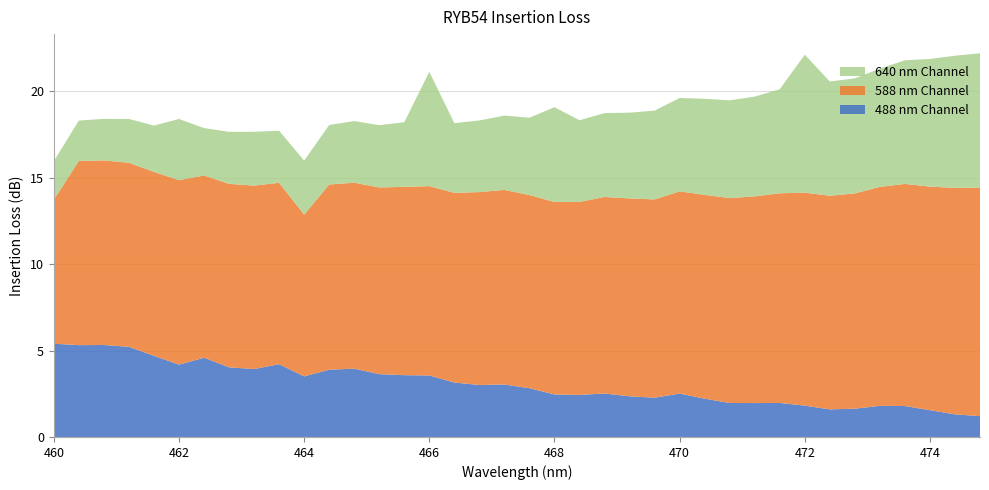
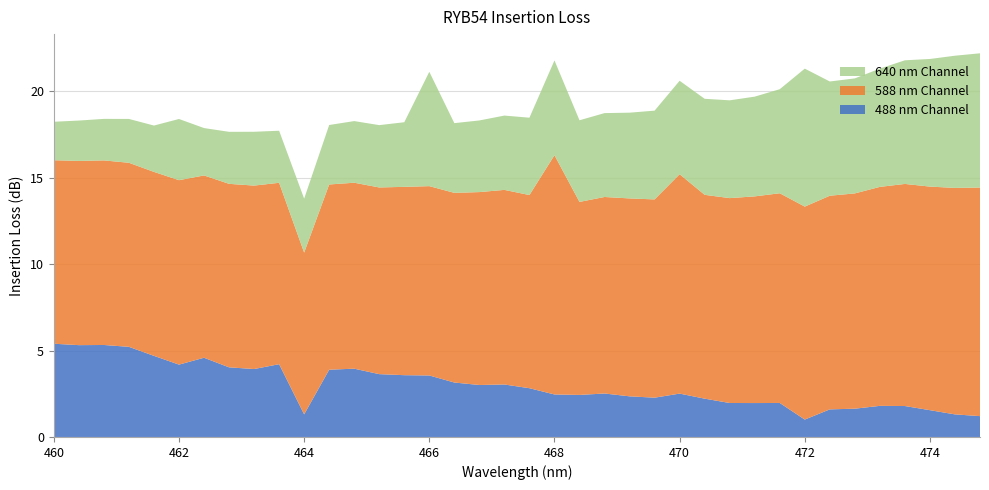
  {
    "488 nm Channel": {
      "460": 5.4,
      "462": 4.2,
-     "464": 3.5,
+     "464": 1.3,
      "466": 3.6,
      "468": 2.5,
      "470": 2.5,
-     "472": 1.8,
+     "472": 1.0,
      "474": 1.6
    },
    "588 nm Channel": {
-     "460": 8.3,
+     "460": 10.6,
      "462": 10.7,
      "464": 9.4,
      "466": 11.0,
-     "468": 11.1,
-     "470": 11.7,
+     "468": 13.8,
+     "470": 12.7,
      "472": 12.3,
      "474": 12.9
    },
    "640 nm Channel": {
      "460": 2.2,
      "462": 3.5,
      "464": 3.1,
      "466": 6.6,
      "468": 5.5,
      "470": 5.4,
      "472": 8.0,
      "474": 7.4
    }
  }
